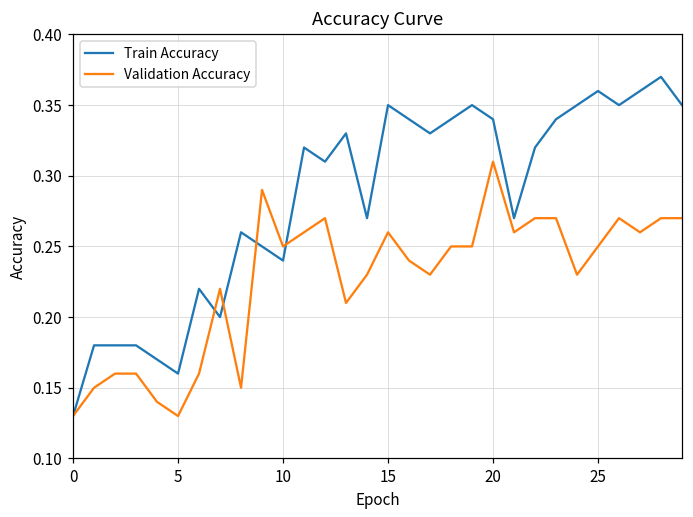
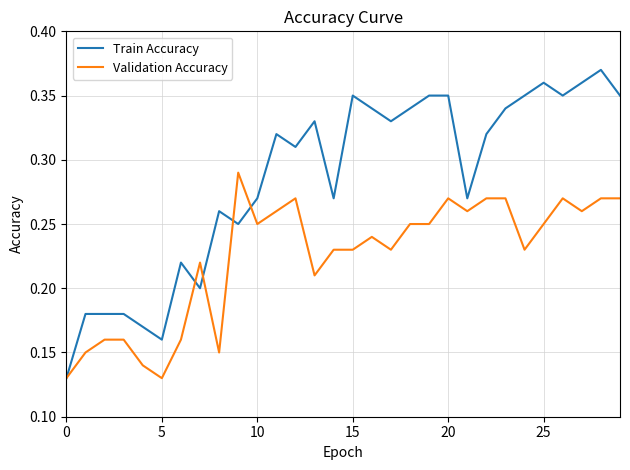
  {
    "Train Accuracy": {
      "5": 0.16,
-     "10": 0.24,
+     "10": 0.27,
      "15": 0.35,
-     "20": 0.34,
+     "20": 0.35,
      "25": 0.36
    },
    "Validation Accuracy": {
      "5": 0.13,
      "10": 0.25,
-     "15": 0.26,
-     "20": 0.31,
+     "15": 0.23,
+     "20": 0.27,
      "25": 0.25
    }
  }
